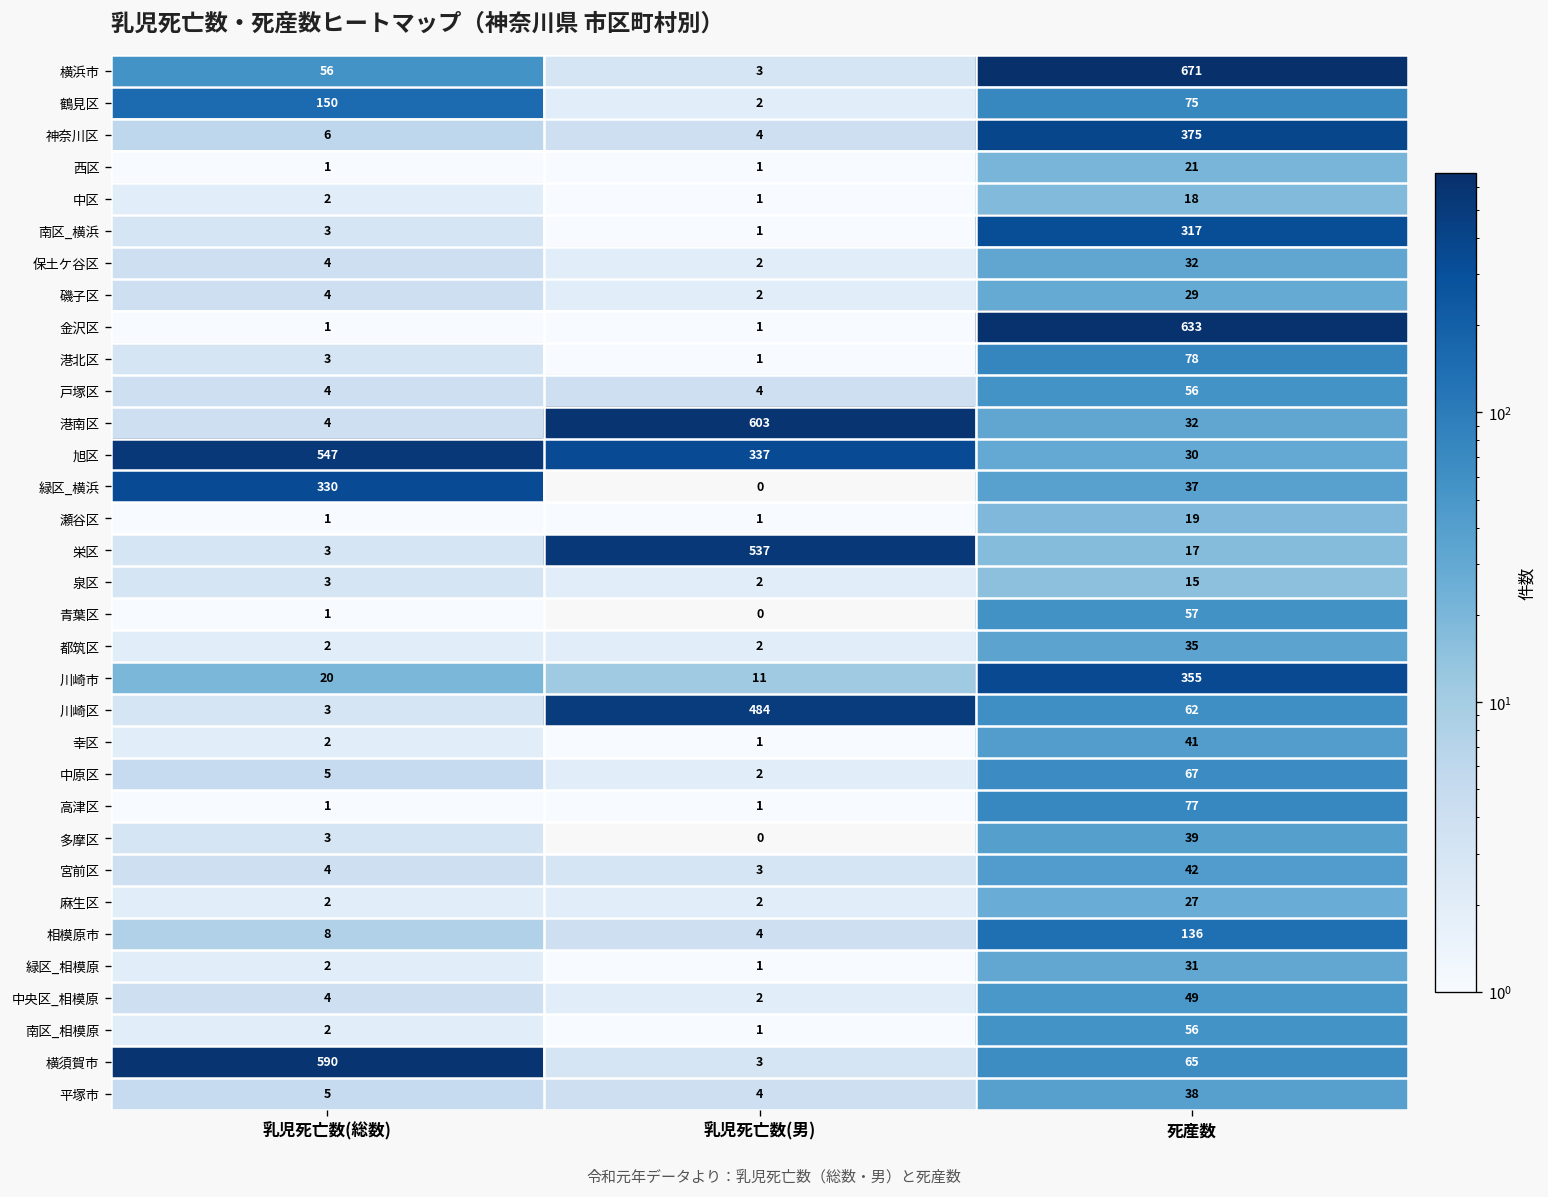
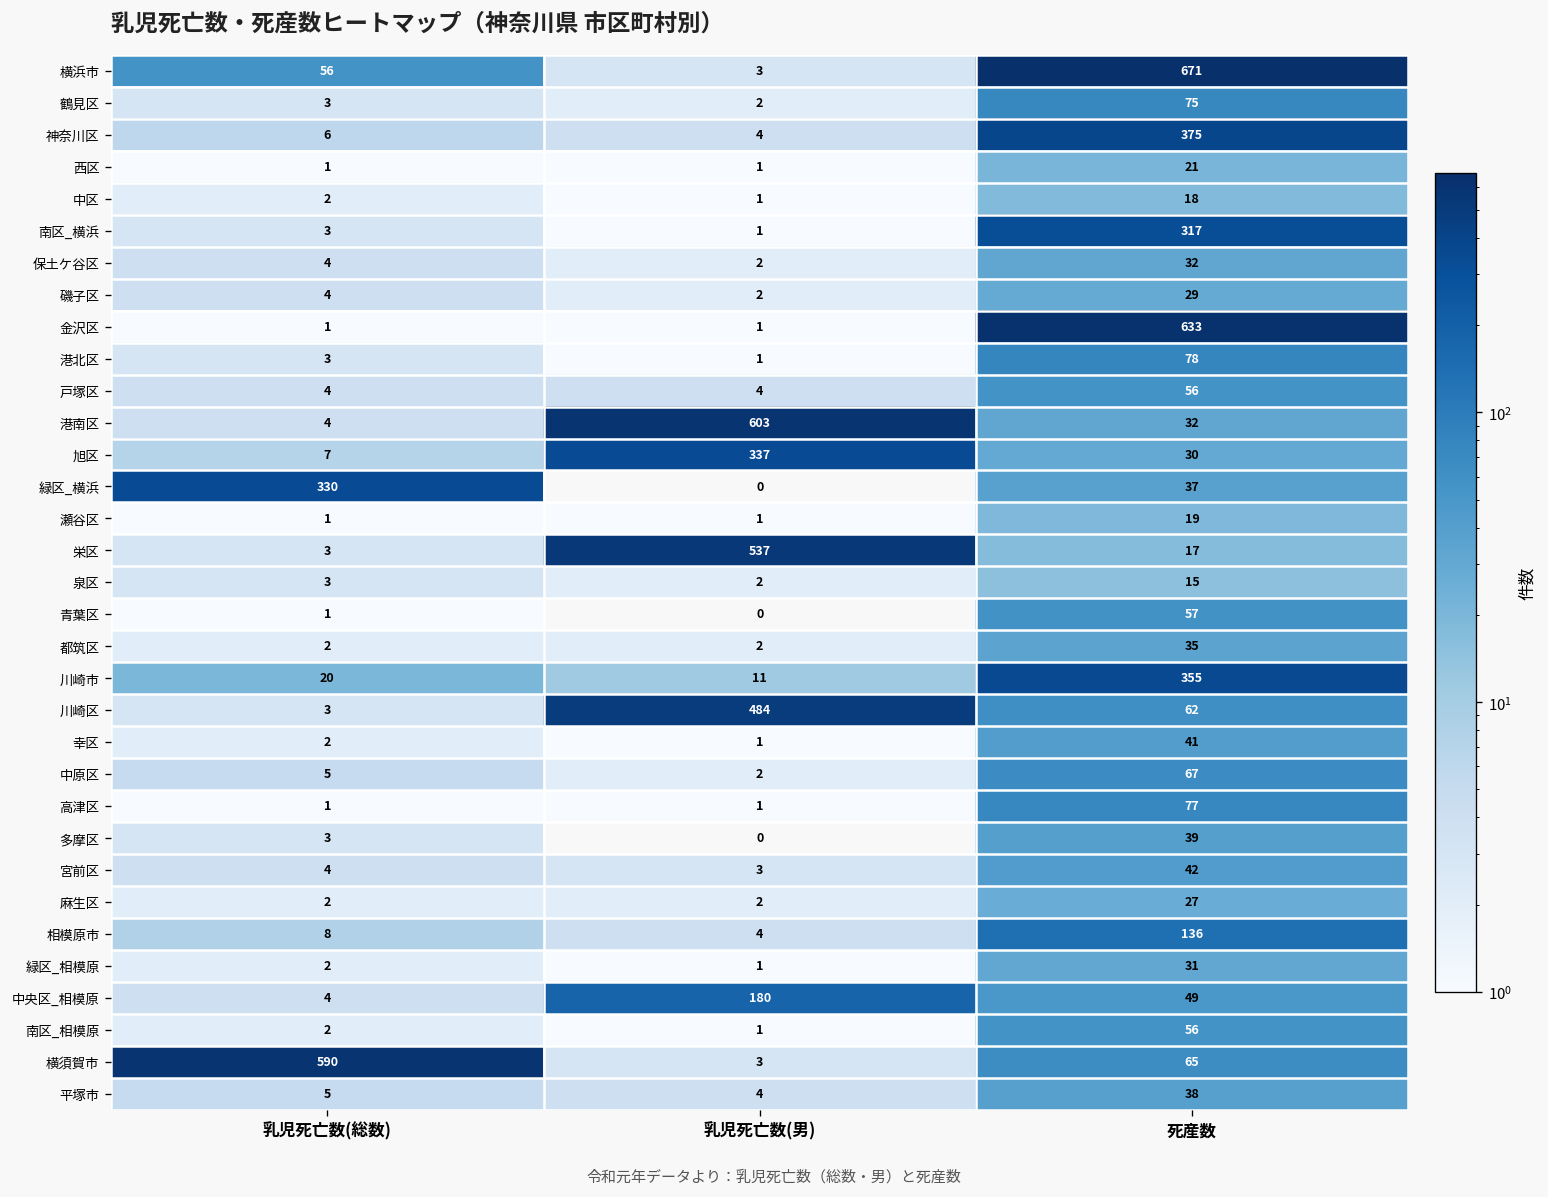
  {
    "横浜市": {
      "乳児死亡数(総数)": 56,
      "乳児死亡数(男)": 3,
      "死産数": 671
    },
    "鶴見区": {
-     "乳児死亡数(総数)": 150,
+     "乳児死亡数(総数)": 3,
      "乳児死亡数(男)": 2,
      "死産数": 75
    },
    "神奈川区": {
      "乳児死亡数(総数)": 6,
      "乳児死亡数(男)": 4,
      "死産数": 375
    },
    "西区": {
      "乳児死亡数(総数)": 1,
      "乳児死亡数(男)": 1,
      "死産数": 21
    },
    "中区": {
      "乳児死亡数(総数)": 2,
      "乳児死亡数(男)": 1,
      "死産数": 18
    },
    "南区_横浜": {
      "乳児死亡数(総数)": 3,
      "乳児死亡数(男)": 1,
      "死産数": 317
    },
    "保土ケ谷区": {
      "乳児死亡数(総数)": 4,
      "乳児死亡数(男)": 2,
      "死産数": 32
    },
    "磯子区": {
      "乳児死亡数(総数)": 4,
      "乳児死亡数(男)": 2,
      "死産数": 29
    },
    "金沢区": {
      "乳児死亡数(総数)": 1,
      "乳児死亡数(男)": 1,
      "死産数": 633
    },
    "港北区": {
      "乳児死亡数(総数)": 3,
      "乳児死亡数(男)": 1,
      "死産数": 78
    },
    "戸塚区": {
      "乳児死亡数(総数)": 4,
      "乳児死亡数(男)": 4,
      "死産数": 56
    },
    "港南区": {
      "乳児死亡数(総数)": 4,
      "乳児死亡数(男)": 603,
      "死産数": 32
    },
    "旭区": {
-     "乳児死亡数(総数)": 547,
+     "乳児死亡数(総数)": 7,
      "乳児死亡数(男)": 337,
      "死産数": 30
    },
    "緑区_横浜": {
      "乳児死亡数(総数)": 330,
      "乳児死亡数(男)": 0,
      "死産数": 37
    },
    "瀬谷区": {
      "乳児死亡数(総数)": 1,
      "乳児死亡数(男)": 1,
      "死産数": 19
    },
    "栄区": {
      "乳児死亡数(総数)": 3,
      "乳児死亡数(男)": 537,
      "死産数": 17
    },
    "泉区": {
      "乳児死亡数(総数)": 3,
      "乳児死亡数(男)": 2,
      "死産数": 15
    },
    "青葉区": {
      "乳児死亡数(総数)": 1,
      "乳児死亡数(男)": 0,
      "死産数": 57
    },
    "都筑区": {
      "乳児死亡数(総数)": 2,
      "乳児死亡数(男)": 2,
      "死産数": 35
    },
    "川崎市": {
      "乳児死亡数(総数)": 20,
      "乳児死亡数(男)": 11,
      "死産数": 355
    },
    "川崎区": {
      "乳児死亡数(総数)": 3,
      "乳児死亡数(男)": 484,
      "死産数": 62
    },
    "幸区": {
      "乳児死亡数(総数)": 2,
      "乳児死亡数(男)": 1,
      "死産数": 41
    },
    "中原区": {
      "乳児死亡数(総数)": 5,
      "乳児死亡数(男)": 2,
      "死産数": 67
    },
    "高津区": {
      "乳児死亡数(総数)": 1,
      "乳児死亡数(男)": 1,
      "死産数": 77
    },
    "多摩区": {
      "乳児死亡数(総数)": 3,
      "乳児死亡数(男)": 0,
      "死産数": 39
    },
    "宮前区": {
      "乳児死亡数(総数)": 4,
      "乳児死亡数(男)": 3,
      "死産数": 42
    },
    "麻生区": {
      "乳児死亡数(総数)": 2,
      "乳児死亡数(男)": 2,
      "死産数": 27
    },
    "相模原市": {
      "乳児死亡数(総数)": 8,
      "乳児死亡数(男)": 4,
      "死産数": 136
    },
    "緑区_相模原": {
      "乳児死亡数(総数)": 2,
      "乳児死亡数(男)": 1,
      "死産数": 31
    },
    "中央区_相模原": {
      "乳児死亡数(総数)": 4,
-     "乳児死亡数(男)": 2,
+     "乳児死亡数(男)": 180,
      "死産数": 49
    },
    "南区_相模原": {
      "乳児死亡数(総数)": 2,
      "乳児死亡数(男)": 1,
      "死産数": 56
    },
    "横須賀市": {
      "乳児死亡数(総数)": 590,
      "乳児死亡数(男)": 3,
      "死産数": 65
    },
    "平塚市": {
      "乳児死亡数(総数)": 5,
      "乳児死亡数(男)": 4,
      "死産数": 38
    }
  }
